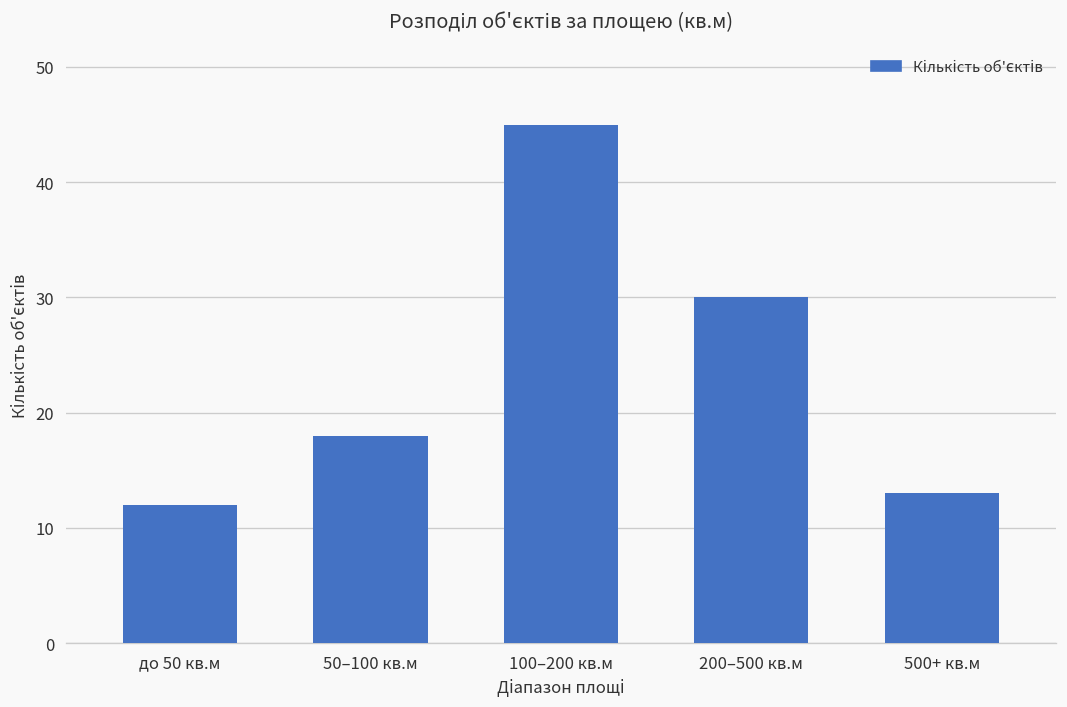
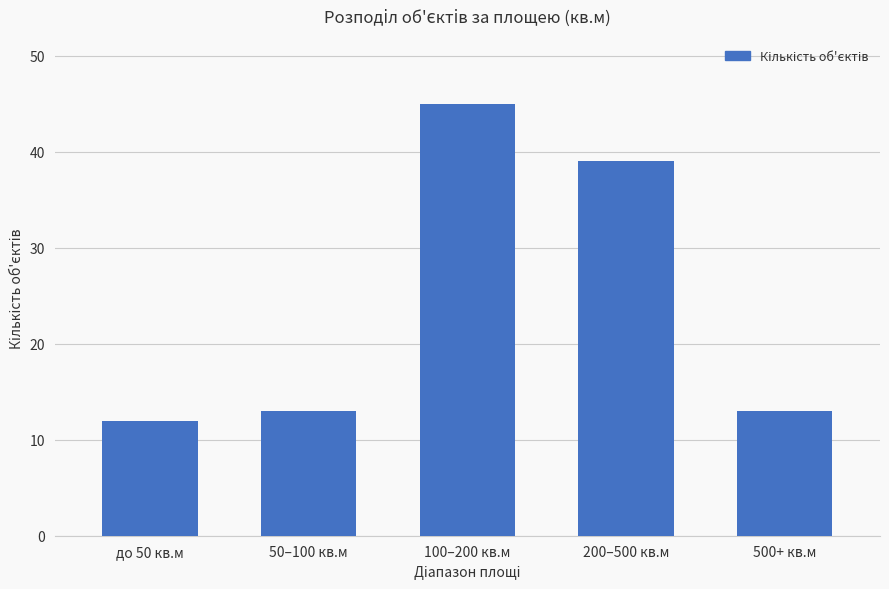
  {
    "до 50 кв.м": 12,
-   "50–100 кв.м": 18,
+   "50–100 кв.м": 13,
    "100–200 кв.м": 45,
-   "200–500 кв.м": 30,
+   "200–500 кв.м": 39,
    "500+ кв.м": 13
  }
